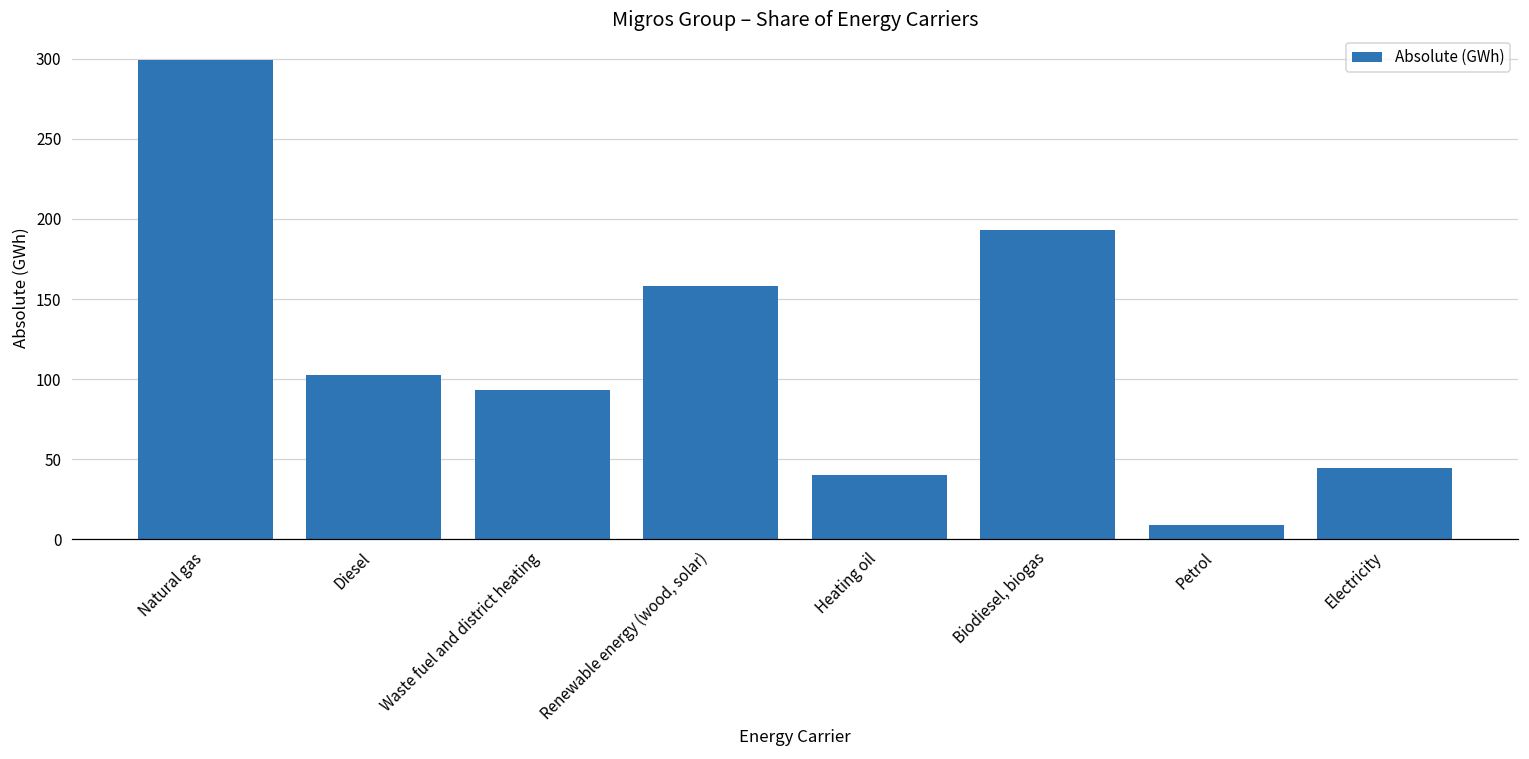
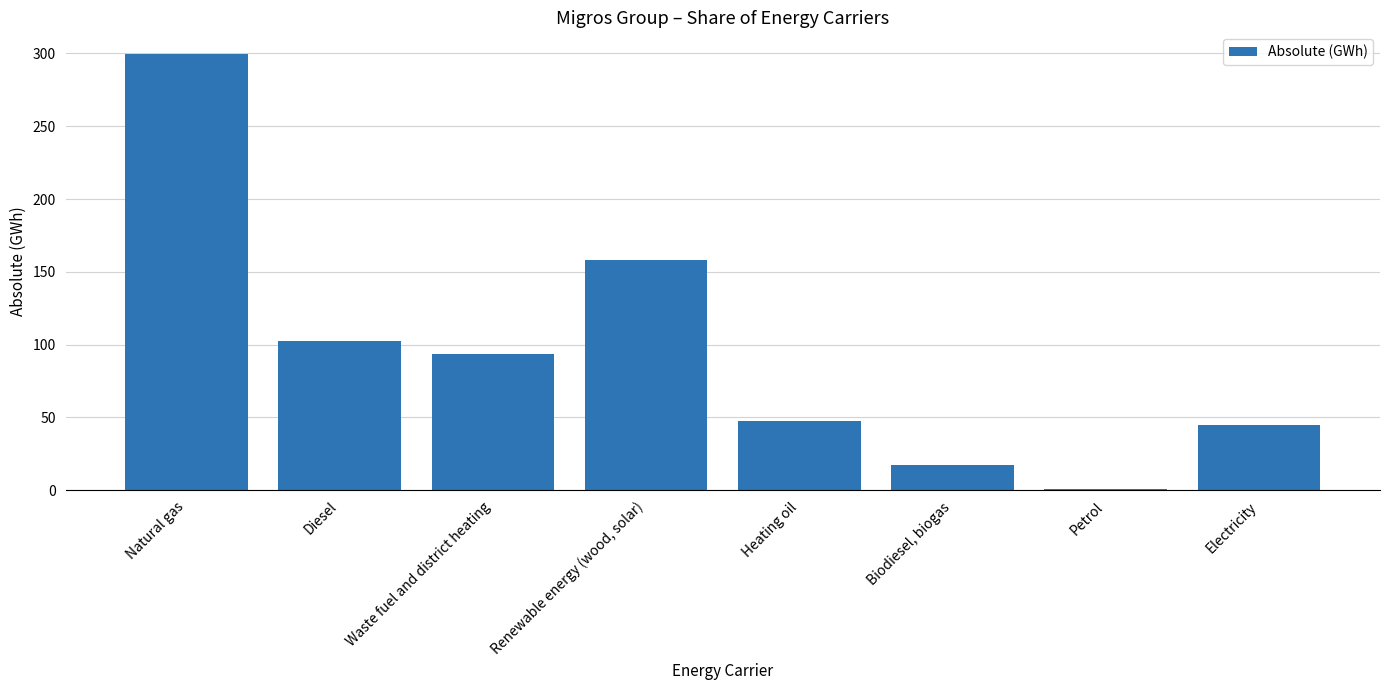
  {
    "Natural gas": 300,
    "Diesel": 103,
    "Waste fuel and district heating": 94,
    "Renewable energy (wood, solar)": 158,
-   "Heating oil": 40,
-   "Biodiesel, biogas": 193,
-   "Petrol": 9,
+   "Heating oil": 48,
+   "Biodiesel, biogas": 17,
+   "Petrol": 1,
    "Electricity": 45
  }
